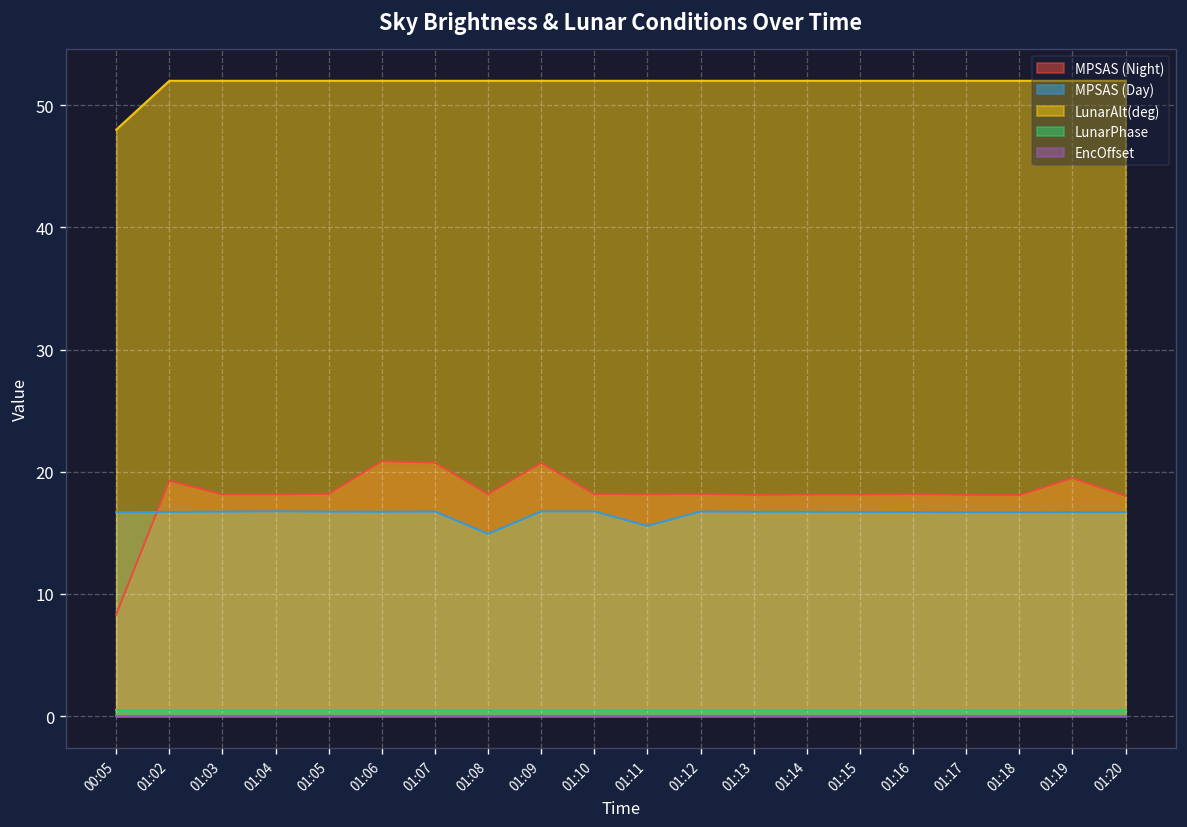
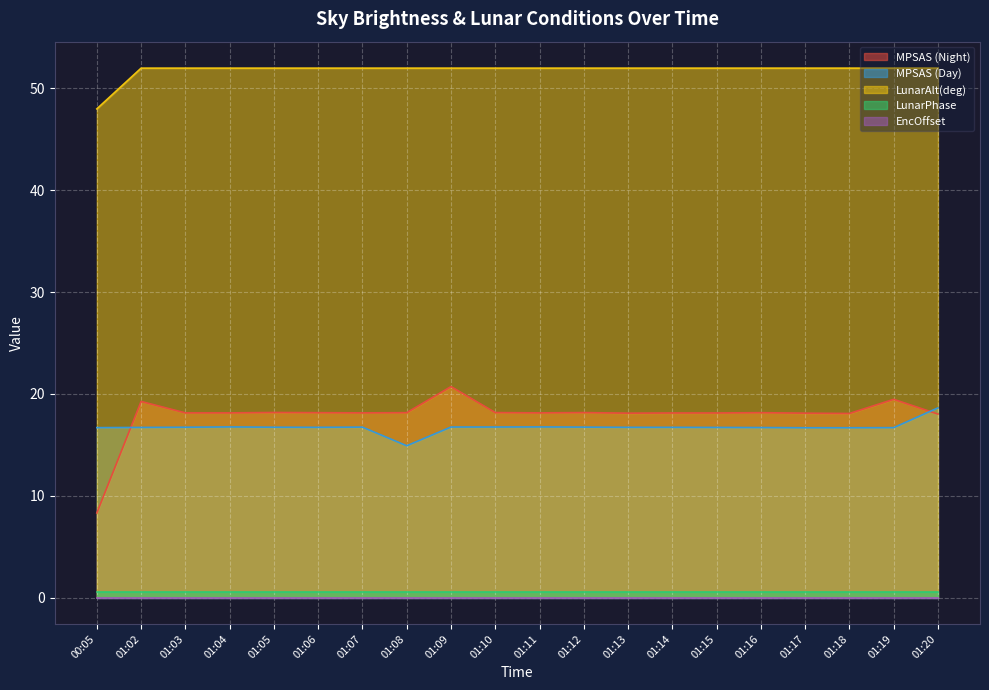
  {
    "MPSAS (Night)": {
      "00:05": 8.3,
      "01:02": 19.3,
      "01:03": 18.1,
      "01:04": 18.1,
      "01:05": 18.2,
-     "01:06": 20.9,
-     "01:07": 20.7,
+     "01:06": 18.2,
+     "01:07": 18.1,
      "01:08": 18.2,
      "01:09": 20.7,
      "01:10": 18.2,
      "01:11": 18.1,
      "01:12": 18.2,
      "01:13": 18.1,
      "01:14": 18.1,
      "01:15": 18.1,
      "01:16": 18.2,
      "01:17": 18.1,
      "01:18": 18.1,
      "01:19": 19.5,
      "01:20": 18.0
    },
    "MPSAS (Day)": {
      "00:05": 16.7,
      "01:02": 16.7,
      "01:03": 16.7,
      "01:04": 16.8,
      "01:05": 16.7,
      "01:06": 16.7,
      "01:07": 16.7,
      "01:08": 14.9,
      "01:09": 16.8,
      "01:10": 16.8,
-     "01:11": 15.6,
+     "01:11": 16.8,
      "01:12": 16.7,
      "01:13": 16.7,
      "01:14": 16.7,
      "01:15": 16.7,
      "01:16": 16.7,
      "01:17": 16.7,
      "01:18": 16.7,
      "01:19": 16.7,
-     "01:20": 16.7
+     "01:20": 18.6
    },
    "LunarAlt(deg)": {
      "00:05": 48.0,
      "01:02": 52.0,
      "01:03": 52.0,
      "01:04": 52.0,
      "01:05": 52.0,
      "01:06": 52.0,
      "01:07": 52.0,
      "01:08": 52.0,
      "01:09": 52.0,
      "01:10": 52.0,
      "01:11": 52.0,
      "01:12": 52.0,
      "01:13": 52.0,
      "01:14": 52.0,
      "01:15": 52.0,
      "01:16": 52.0,
      "01:17": 52.0,
      "01:18": 52.0
    },
    "LunarPhase": {
      "00:05": 0.5,
      "01:02": 0.5,
      "01:03": 0.5,
      "01:04": 0.5,
      "01:05": 0.5,
      "01:06": 0.5,
      "01:07": 0.5,
      "01:08": 0.5,
      "01:09": 0.5,
      "01:10": 0.5,
      "01:11": 0.5,
      "01:12": 0.5,
      "01:13": 0.5,
      "01:14": 0.5,
      "01:15": 0.5,
      "01:16": 0.5,
      "01:17": 0.5,
      "01:18": 0.5,
      "01:19": 0.5,
      "01:20": 0.5
    },
    "EncOffset": {
      "00:05": 0.0,
      "01:02": 0.0,
      "01:03": 0.0,
      "01:04": 0.0,
      "01:05": 0.0,
      "01:06": 0.0,
      "01:07": 0.0,
      "01:08": 0.0,
      "01:09": 0.0,
      "01:10": 0.0,
      "01:11": 0.0,
      "01:12": 0.0,
      "01:13": 0.0,
      "01:14": 0.0,
      "01:15": 0.0,
      "01:16": 0.0,
      "01:17": 0.0,
      "01:18": 0.0,
      "01:19": 0.0,
      "01:20": 0.0
    }
  }
